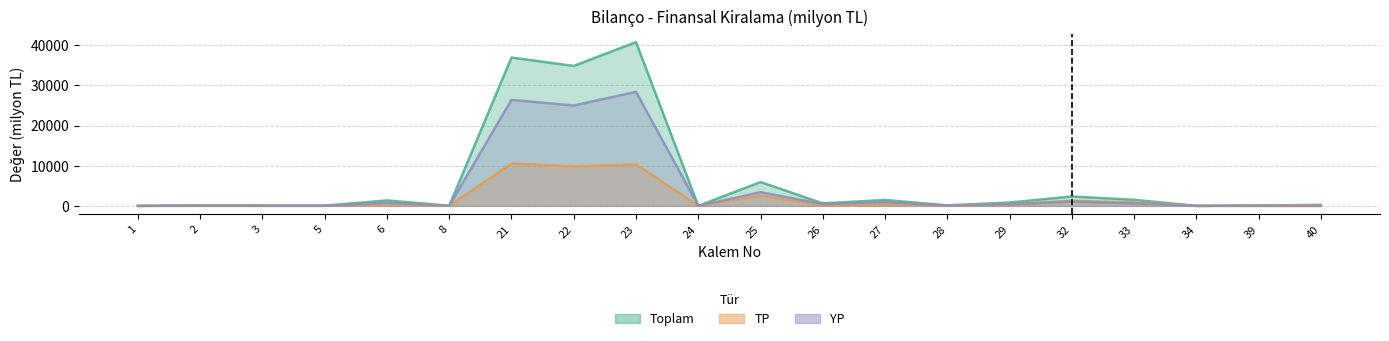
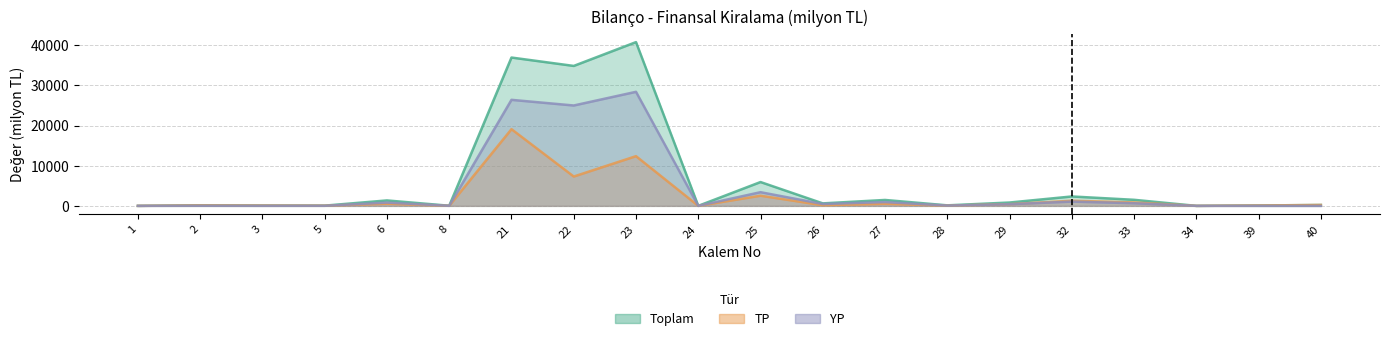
  {
    "TP": {
-     "21": 11000,
-     "22": 10000,
-     "23": 10000,
+     "21": 19000,
+     "22": 7000,
+     "23": 12000,
      "25": 3000
    }
  }
